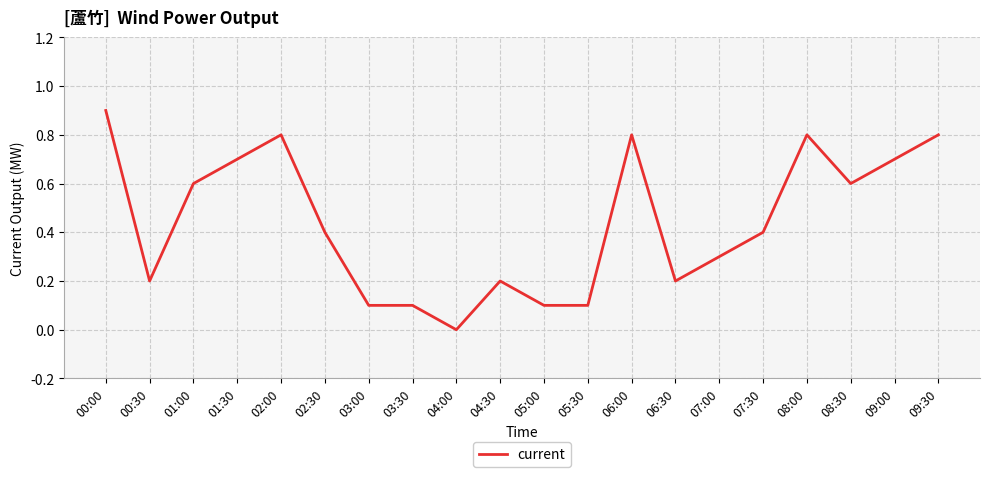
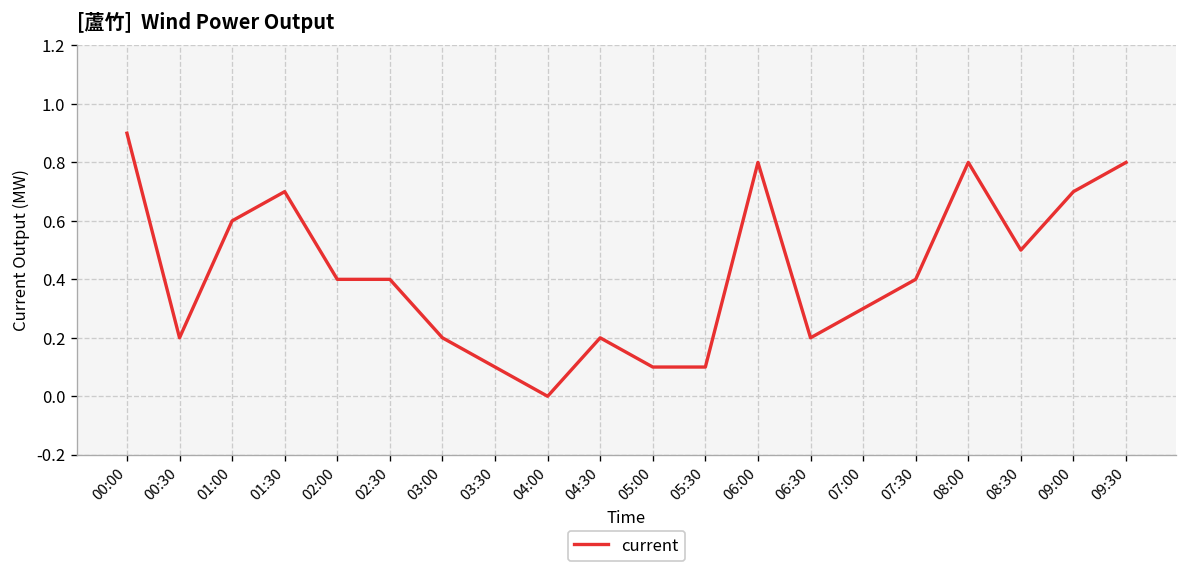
  {
    "00:00": 0.9,
    "00:30": 0.2,
    "01:00": 0.6,
    "01:30": 0.7,
-   "02:00": 0.8,
+   "02:00": 0.4,
    "02:30": 0.4,
-   "03:00": 0.1,
+   "03:00": 0.2,
    "03:30": 0.1,
    "04:00": 0.0,
    "04:30": 0.2,
    "05:00": 0.1,
    "05:30": 0.1,
    "06:00": 0.8,
    "06:30": 0.2,
    "07:00": 0.3,
    "07:30": 0.4,
    "08:00": 0.8,
-   "08:30": 0.6,
+   "08:30": 0.5,
    "09:00": 0.7,
    "09:30": 0.8
  }
